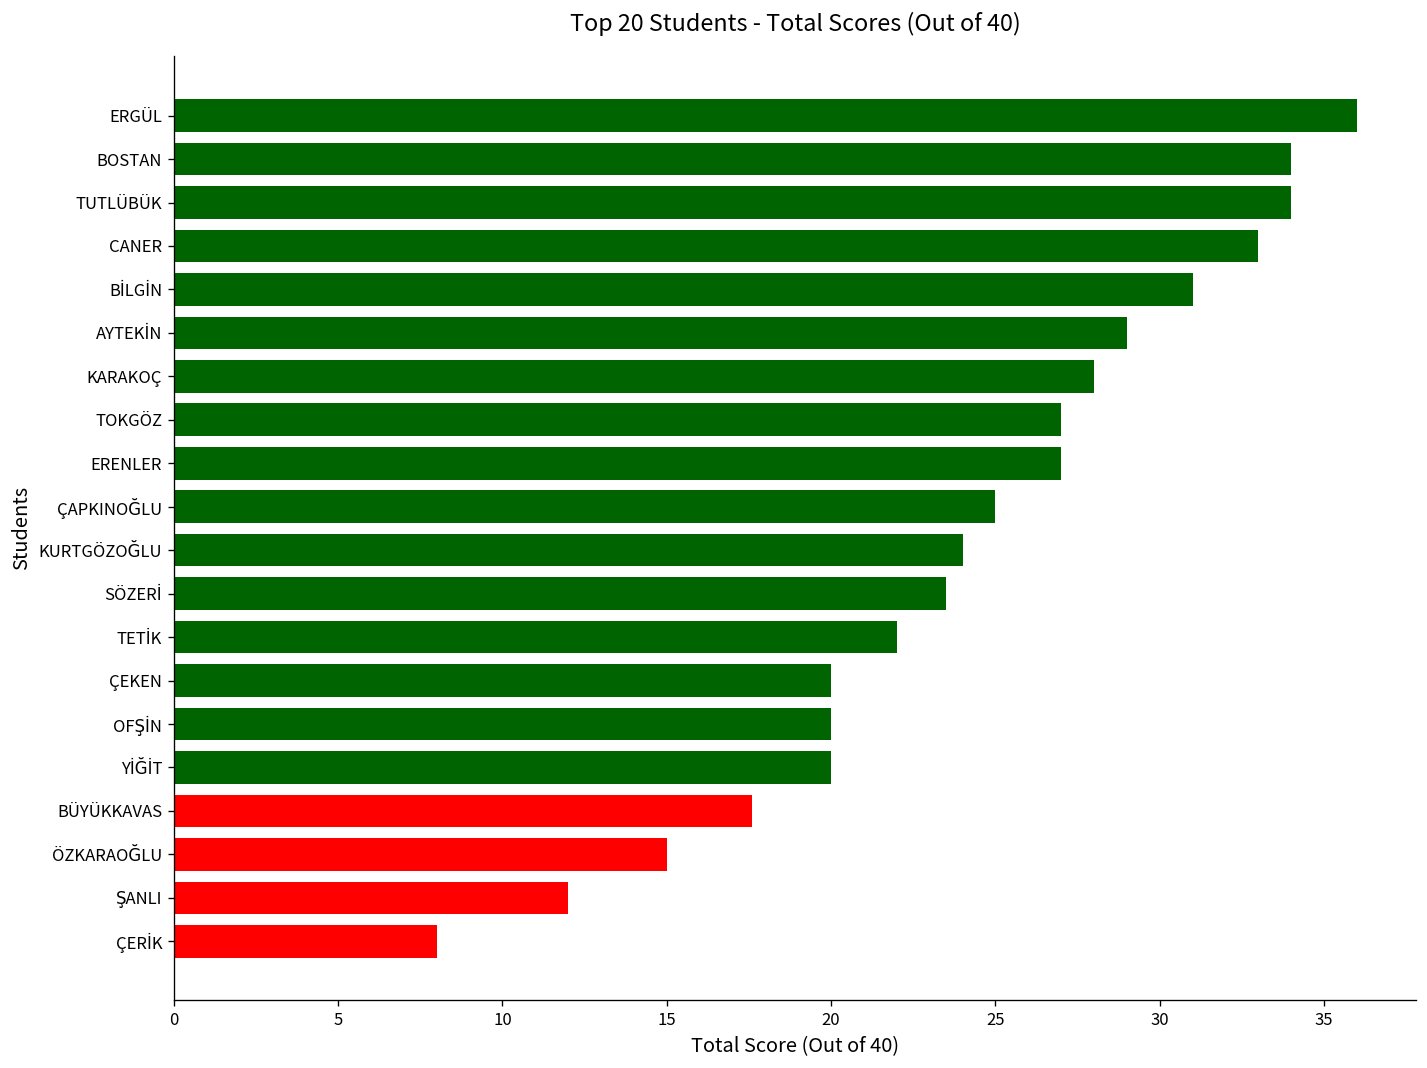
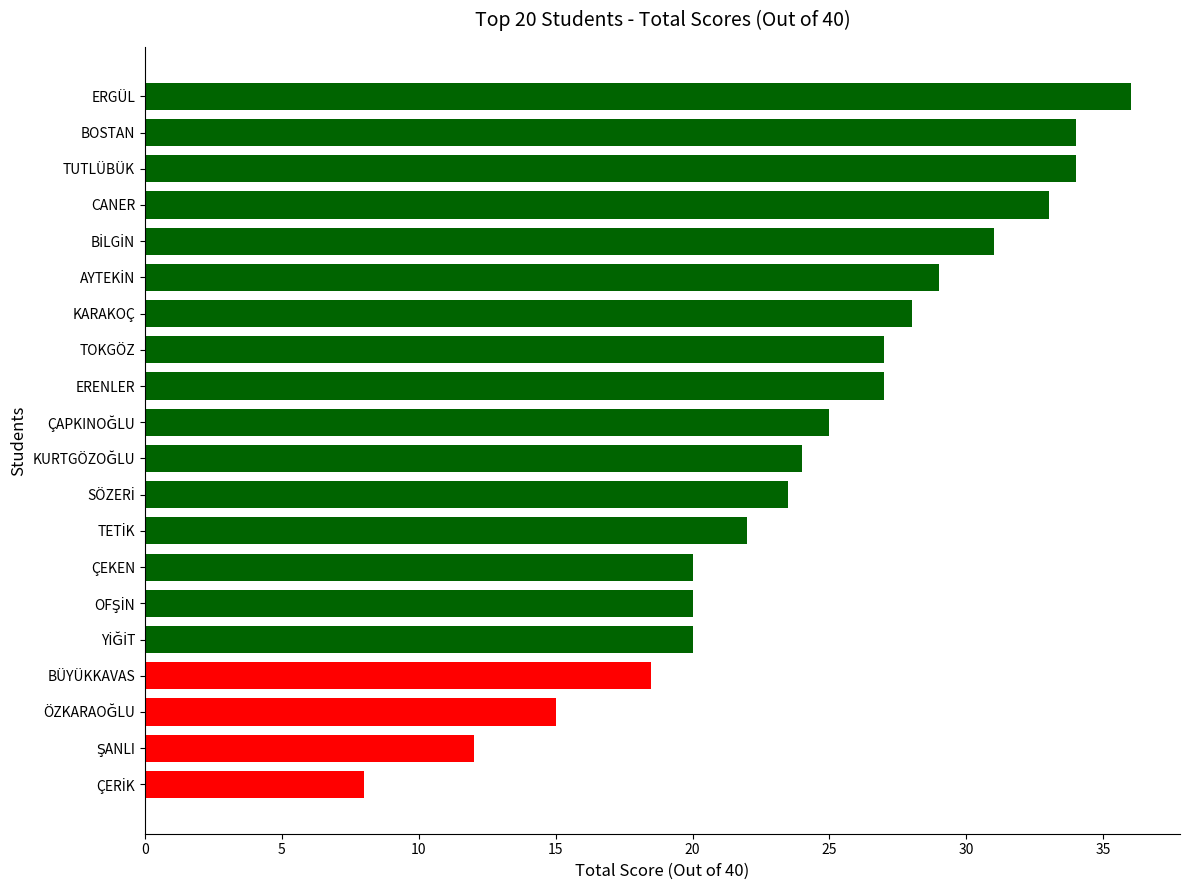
  {
    "ERGÜL": 36.0,
    "BOSTAN": 34.0,
    "TUTLÜBÜK": 34.0,
    "CANER": 33.0,
    "BİLGİN": 31.0,
    "AYTEKİN": 29.0,
    "KARAKOÇ": 28.0,
    "TOKGÖZ": 27.0,
    "ERENLER": 27.0,
    "ÇAPKINOĞLU": 25.0,
    "KURTGÖZOĞLU": 24.0,
    "SÖZERİ": 23.5,
    "TETİK": 22.0,
    "ÇEKEN": 20.0,
    "OFŞİN": 20.0,
    "YİĞİT": 20.0,
-   "BÜYÜKKAVAS": 17.6,
+   "BÜYÜKKAVAS": 18.5,
    "ÖZKARAOĞLU": 15.0,
    "ŞANLI": 12.0,
    "ÇERİK": 8.0
  }
